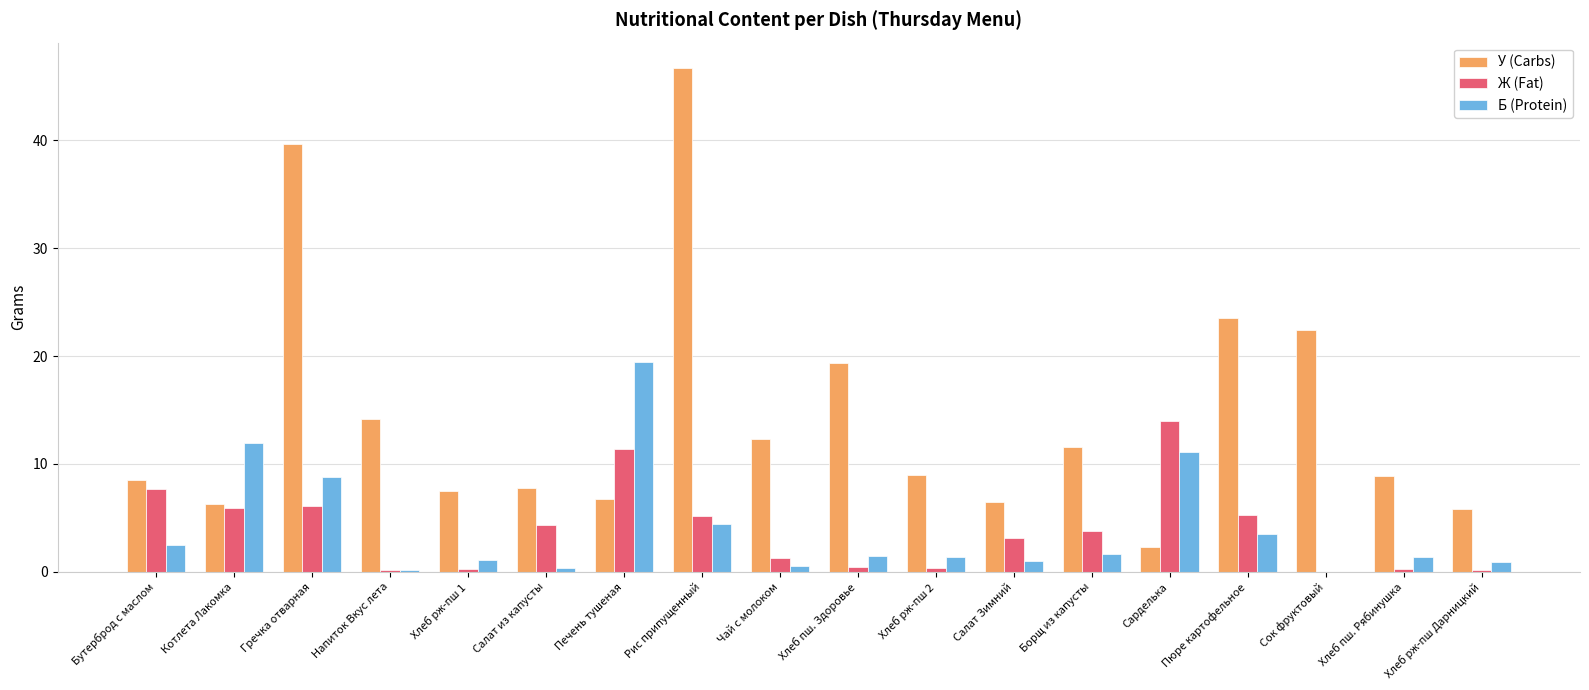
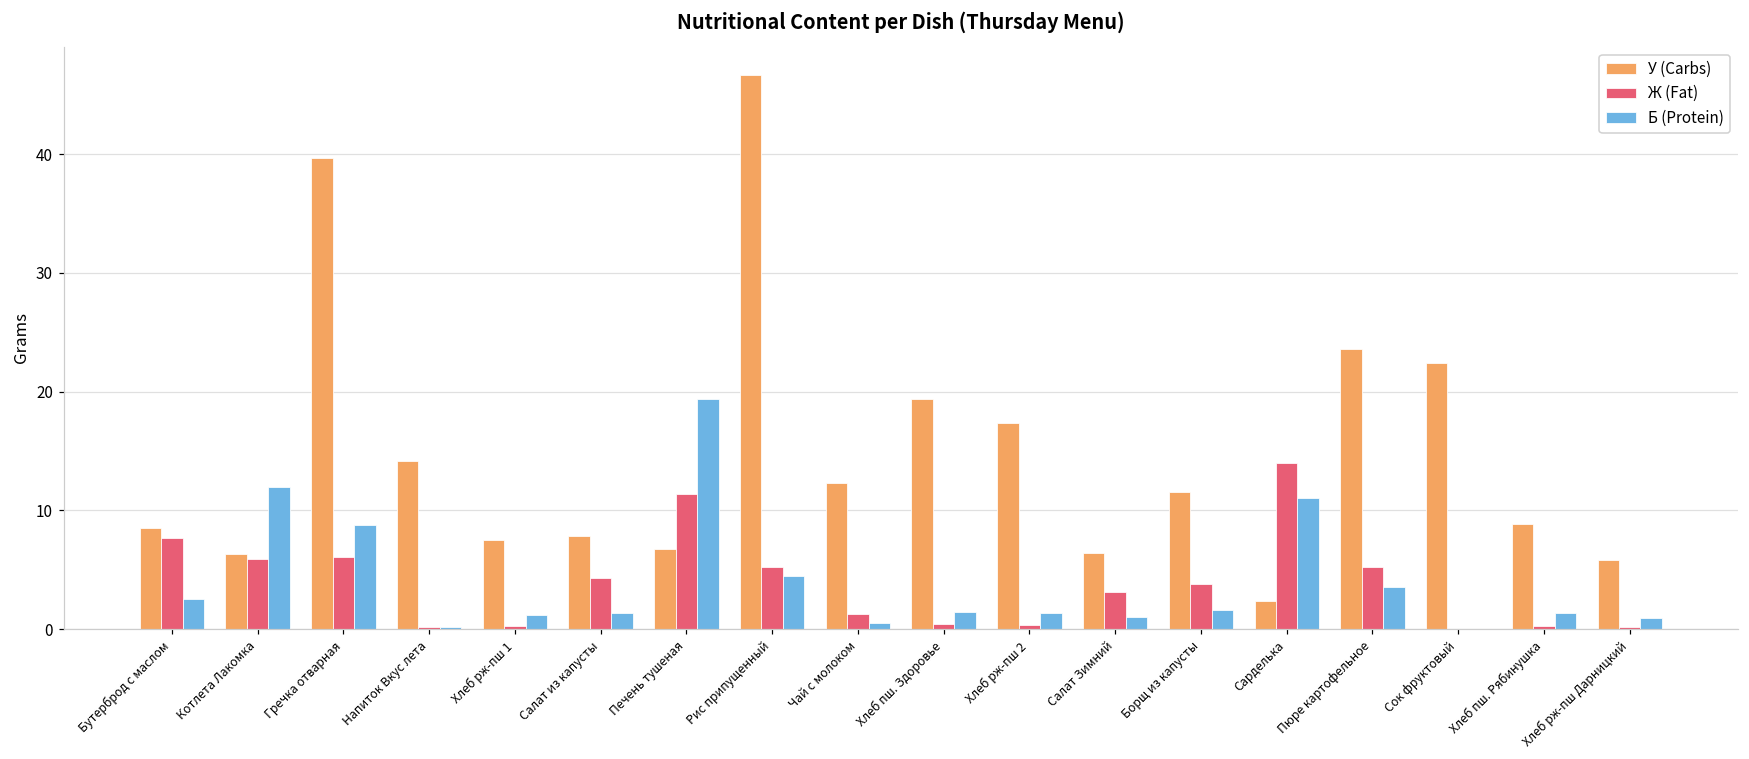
  {
    "У (Carbs)": {
      "Бутерброд с маслом": 8.6,
      "Котлета Лакомка": 6.3,
      "Гречка отварная": 39.7,
      "Напиток Вкус лета": 14.2,
      "Хлеб рж-пш 1": 7.5,
      "Салат из капусты": 7.8,
      "Печень тушеная": 6.7,
      "Рис припущенный": 46.7,
      "Чай с молоком": 12.3,
      "Хлеб пш. Здоровье": 19.4,
-     "Хлеб рж-пш 2": 9.0,
+     "Хлеб рж-пш 2": 17.3,
      "Салат Зимний": 6.4,
      "Борщ из капусты": 11.6,
      "Сарделька": 2.3,
      "Пюре картофельное": 23.6,
      "Сок фруктовый": 22.4,
      "Хлеб пш. Рябинушка": 8.8,
      "Хлеб рж-пш Дарницкий": 5.8
    },
    "Ж (Fat)": {
      "Бутерброд с маслом": 7.7,
      "Котлета Лакомка": 5.9,
      "Гречка отварная": 6.1,
      "Хлеб рж-пш 1": 0.3,
      "Салат из капусты": 4.3,
      "Печень тушеная": 11.4,
      "Рис припущенный": 5.2,
      "Чай с молоком": 1.3,
      "Хлеб пш. Здоровье": 0.5,
      "Хлеб рж-пш 2": 0.3,
      "Салат Зимний": 3.2,
      "Борщ из капусты": 3.8,
      "Сарделька": 14.0,
      "Пюре картофельное": 5.2,
      "Сок фруктовый": 0.0
    },
    "Б (Protein)": {
      "Бутерброд с маслом": 2.5,
      "Котлета Лакомка": 12.0,
      "Гречка отварная": 8.8,
      "Хлеб рж-пш 1": 1.1,
-     "Салат из капусты": 0.4,
+     "Салат из капусты": 1.3,
      "Печень тушеная": 19.4,
      "Рис припущенный": 4.5,
      "Чай с молоком": 0.5,
      "Хлеб пш. Здоровье": 1.5,
      "Хлеб рж-пш 2": 1.4,
      "Салат Зимний": 1.1,
      "Борщ из капусты": 1.6,
      "Сарделька": 11.1,
      "Пюре картофельное": 3.5,
      "Сок фруктовый": 0.0,
      "Хлеб пш. Рябинушка": 1.4,
      "Хлеб рж-пш Дарницкий": 0.9
    }
  }
